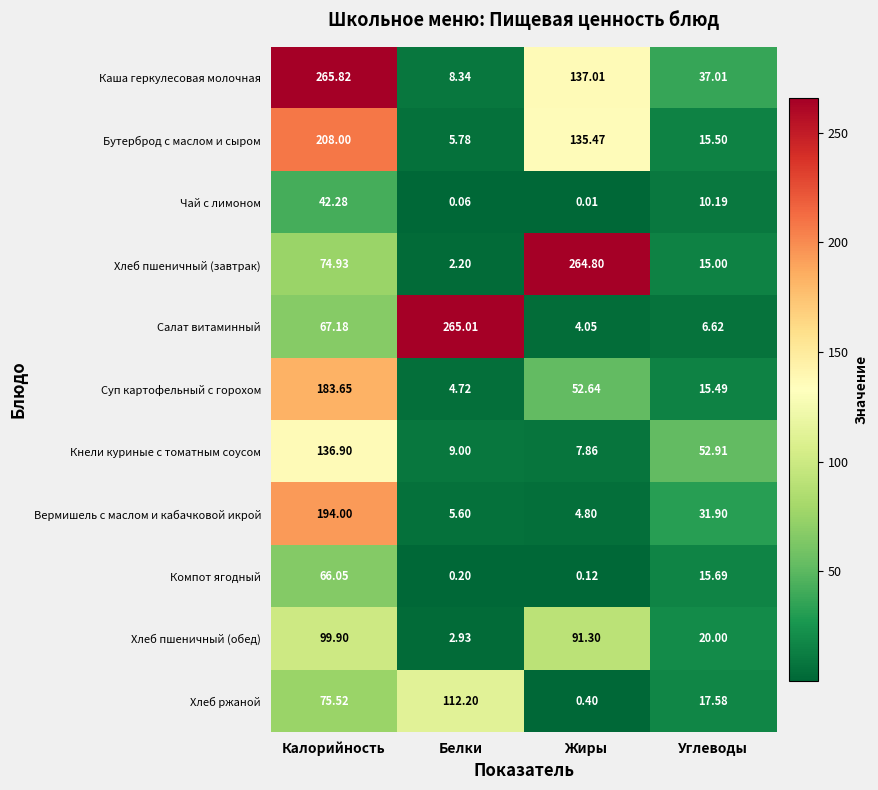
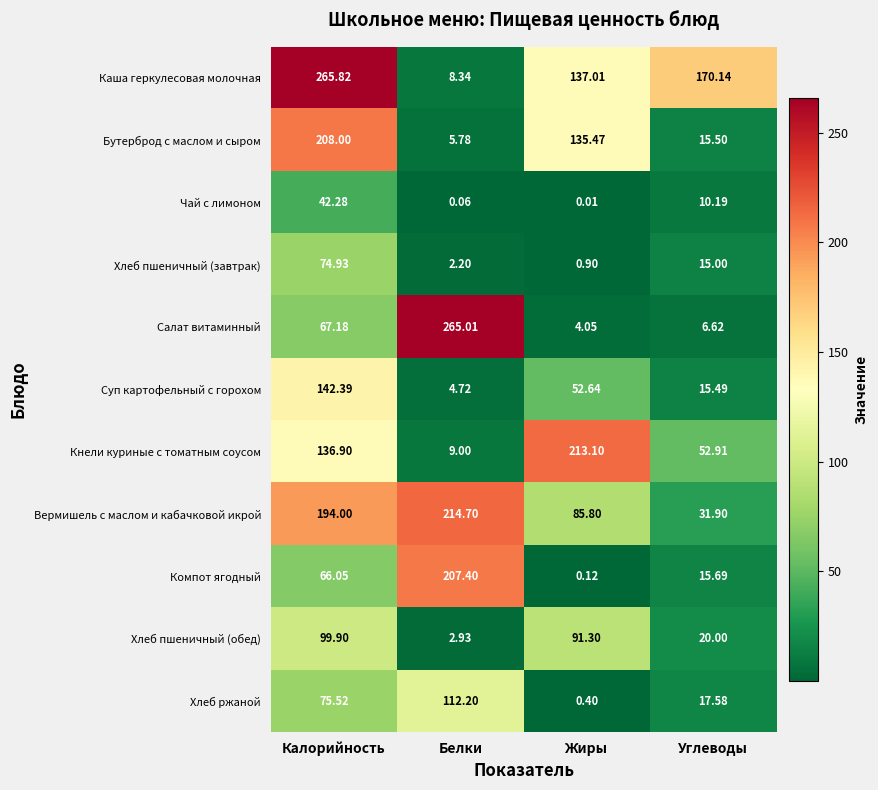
  {
    "Каша геркулесовая молочная": {
      "Калорийность": 265.82,
      "Белки": 8.34,
      "Жиры": 137.01,
-     "Углеводы": 37.01
+     "Углеводы": 170.14
    },
    "Бутерброд с маслом и сыром": {
      "Калорийность": 208.00,
      "Белки": 5.78,
      "Жиры": 135.47,
      "Углеводы": 15.50
    },
    "Чай с лимоном": {
      "Калорийность": 42.28,
      "Белки": 0.06,
      "Жиры": 0.01,
      "Углеводы": 10.19
    },
    "Хлеб пшеничный (завтрак)": {
      "Калорийность": 74.93,
      "Белки": 2.20,
-     "Жиры": 264.80,
+     "Жиры": 0.90,
      "Углеводы": 15.00
    },
    "Салат витаминный": {
      "Калорийность": 67.18,
      "Белки": 265.01,
      "Жиры": 4.05,
      "Углеводы": 6.62
    },
    "Суп картофельный с горохом": {
-     "Калорийность": 183.65,
+     "Калорийность": 142.39,
      "Белки": 4.72,
      "Жиры": 52.64,
      "Углеводы": 15.49
    },
    "Кнели куриные с томатным соусом": {
      "Калорийность": 136.90,
      "Белки": 9.00,
-     "Жиры": 7.86,
+     "Жиры": 213.10,
      "Углеводы": 52.91
    },
    "Вермишель с маслом и кабачковой икрой": {
      "Калорийность": 194.00,
-     "Белки": 5.60,
-     "Жиры": 4.80,
+     "Белки": 214.70,
+     "Жиры": 85.80,
      "Углеводы": 31.90
    },
    "Компот ягодный": {
      "Калорийность": 66.05,
-     "Белки": 0.20,
+     "Белки": 207.40,
      "Жиры": 0.12,
      "Углеводы": 15.69
    },
    "Хлеб пшеничный (обед)": {
      "Калорийность": 99.90,
      "Белки": 2.93,
      "Жиры": 91.30,
      "Углеводы": 20.00
    },
    "Хлеб ржаной": {
      "Калорийность": 75.52,
      "Белки": 112.20,
      "Жиры": 0.40,
      "Углеводы": 17.58
    }
  }
